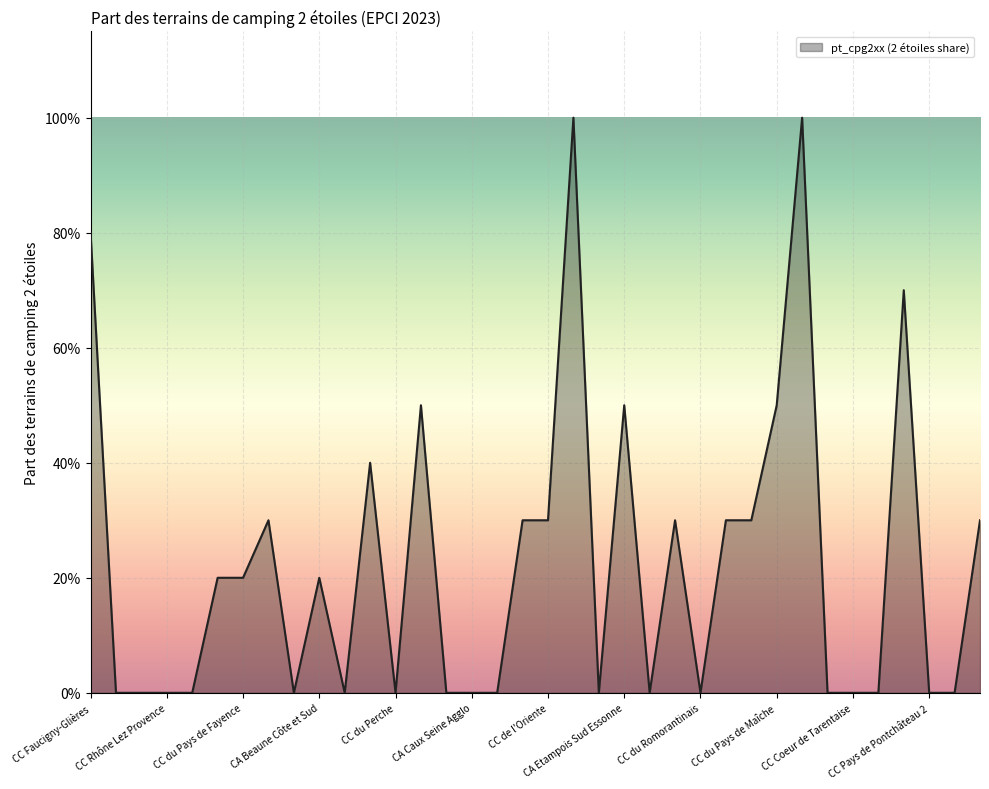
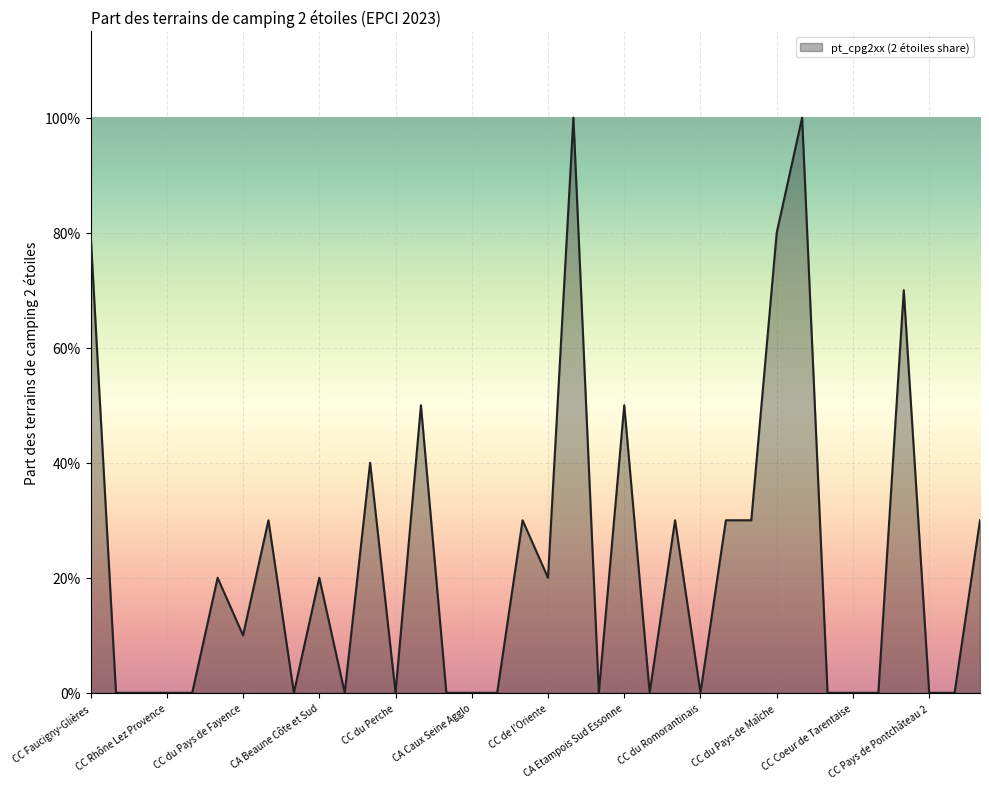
  {
    "CC Faucigny-Glières": "80%",
    "CC Rhône Lez Provence": "0%",
-   "CC du Pays de Fayence": "20%",
+   "CC du Pays de Fayence": "10%",
    "CA Beaune Côte et Sud": "20%",
    "CC du Perche": "0%",
    "CA Caux Seine Agglo": "0%",
-   "CC de l'Oriente": "30%",
+   "CC de l'Oriente": "20%",
    "CA Etampois Sud Essonne": "50%",
    "CC du Romorantinais": "0%",
-   "CC du Pays de Maîche": "50%",
+   "CC du Pays de Maîche": "80%",
    "CC Coeur de Tarentaise": "0%",
    "CC Pays de Pontchâteau 2": "0%"
  }
